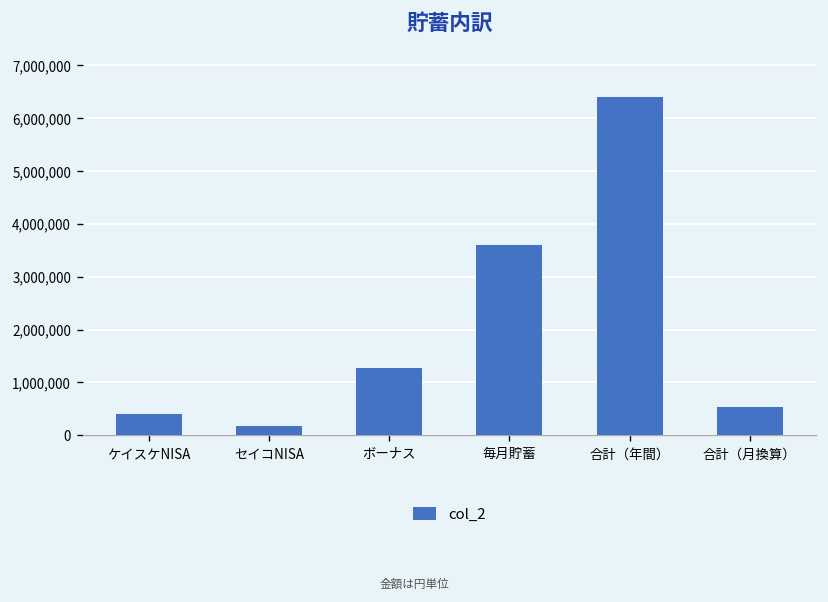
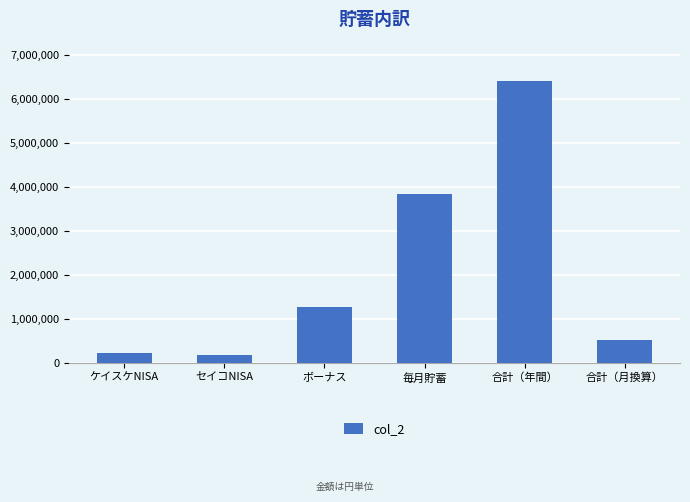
  {
-   "ケイスケNISA": "400,000",
+   "ケイスケNISA": "200,000",
    "セイコNISA": "200,000",
    "ボーナス": "1,300,000",
-   "毎月貯蓄": "3,600,000",
+   "毎月貯蓄": "3,800,000",
    "合計（年間）": "6,400,000",
    "合計（月換算）": "500,000"
  }
